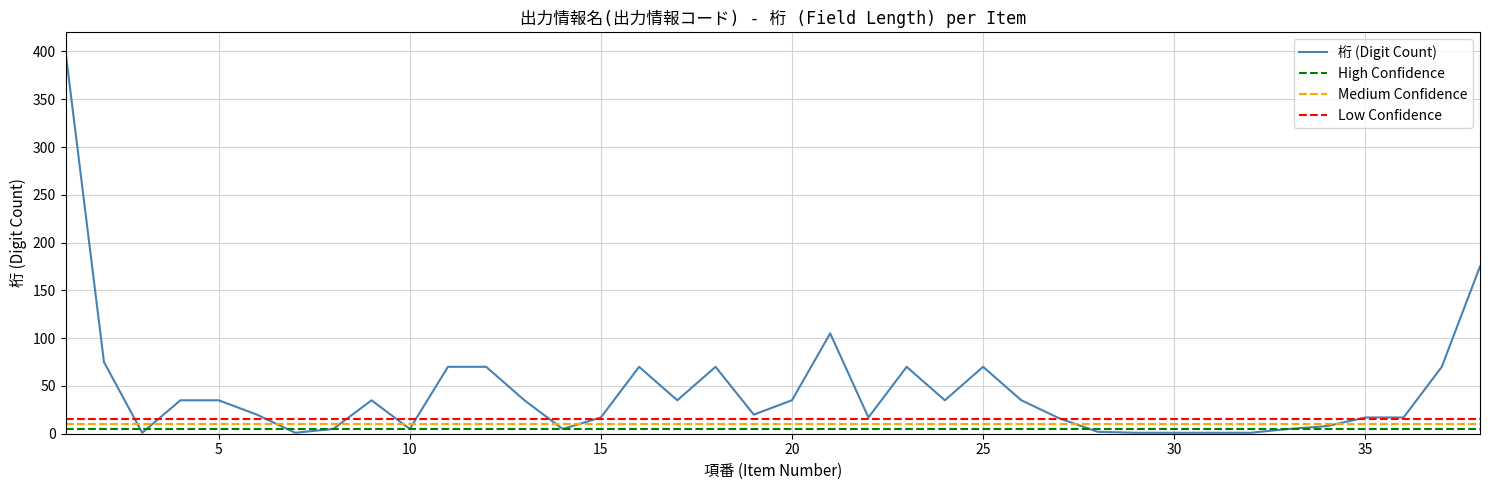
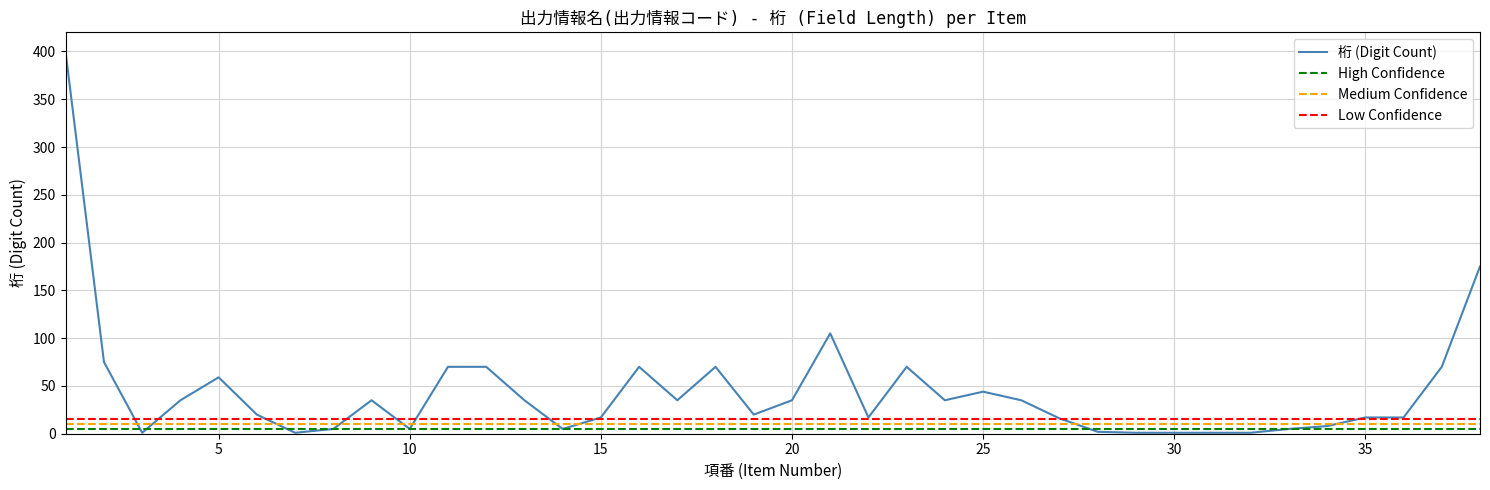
  {
-   "5": 40,
+   "5": 60,
    "10": 10,
    "15": 20,
    "20": 40,
-   "25": 70,
+   "25": 40,
    "30": 0,
    "35": 20
  }
